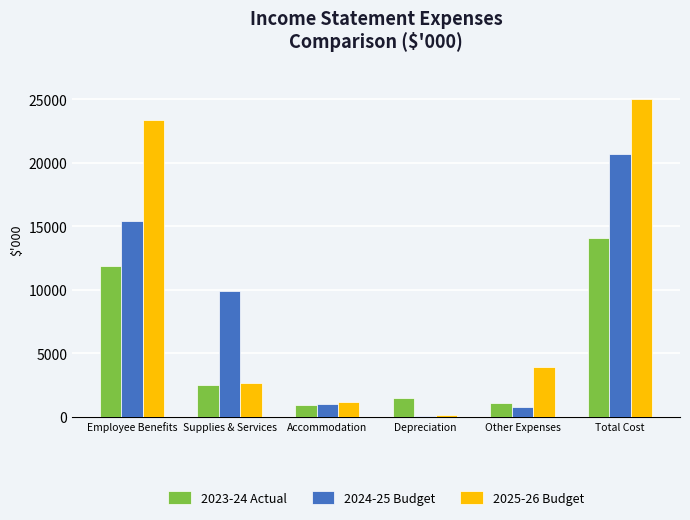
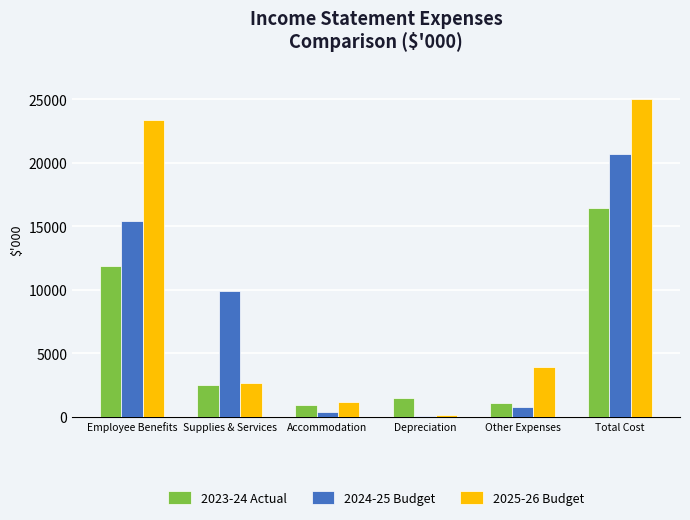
  {
    "2023-24 Actual": {
      "Employee Benefits": 11900,
      "Supplies & Services": 2500,
      "Accommodation": 1000,
      "Depreciation": 1400,
      "Other Expenses": 1100,
-     "Total Cost": 14100
+     "Total Cost": 16400
    },
    "2024-25 Budget": {
      "Employee Benefits": 15400,
      "Supplies & Services": 9900,
-     "Accommodation": 1000,
+     "Accommodation": 300,
      "Other Expenses": 800,
      "Total Cost": 20700
    },
    "2025-26 Budget": {
      "Employee Benefits": 23400,
      "Supplies & Services": 2600,
      "Accommodation": 1200,
      "Other Expenses": 3900,
      "Total Cost": 25000
    }
  }
